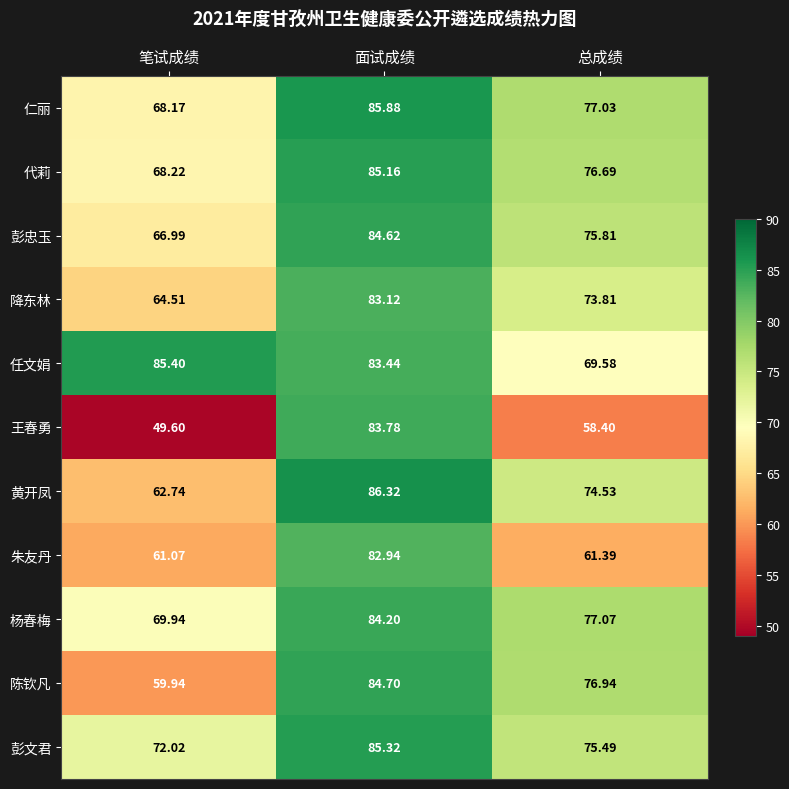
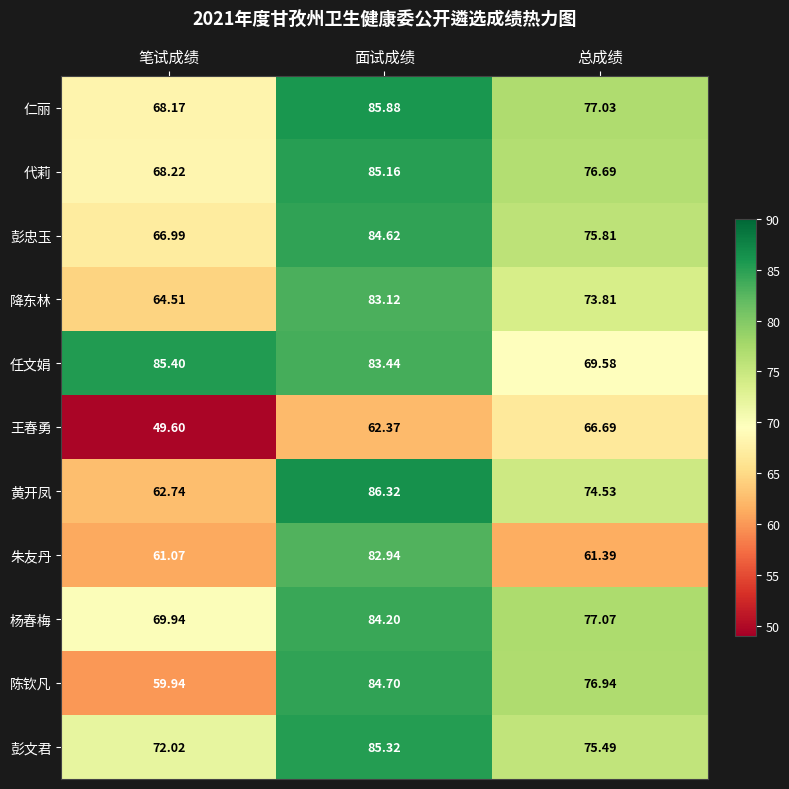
  {
    "仁丽": {
      "笔试成绩": 68.17,
      "面试成绩": 85.88,
      "总成绩": 77.03
    },
    "代莉": {
      "笔试成绩": 68.22,
      "面试成绩": 85.16,
      "总成绩": 76.69
    },
    "彭忠玉": {
      "笔试成绩": 66.99,
      "面试成绩": 84.62,
      "总成绩": 75.81
    },
    "降东林": {
      "笔试成绩": 64.51,
      "面试成绩": 83.12,
      "总成绩": 73.81
    },
    "任文娟": {
      "笔试成绩": 85.40,
      "面试成绩": 83.44,
      "总成绩": 69.58
    },
    "王春勇": {
      "笔试成绩": 49.60,
-     "面试成绩": 83.78,
-     "总成绩": 58.40
+     "面试成绩": 62.37,
+     "总成绩": 66.69
    },
    "黄开凤": {
      "笔试成绩": 62.74,
      "面试成绩": 86.32,
      "总成绩": 74.53
    },
    "朱友丹": {
      "笔试成绩": 61.07,
      "面试成绩": 82.94,
      "总成绩": 61.39
    },
    "杨春梅": {
      "笔试成绩": 69.94,
      "面试成绩": 84.20,
      "总成绩": 77.07
    },
    "陈钦凡": {
      "笔试成绩": 59.94,
      "面试成绩": 84.70,
      "总成绩": 76.94
    },
    "彭文君": {
      "笔试成绩": 72.02,
      "面试成绩": 85.32,
      "总成绩": 75.49
    }
  }
